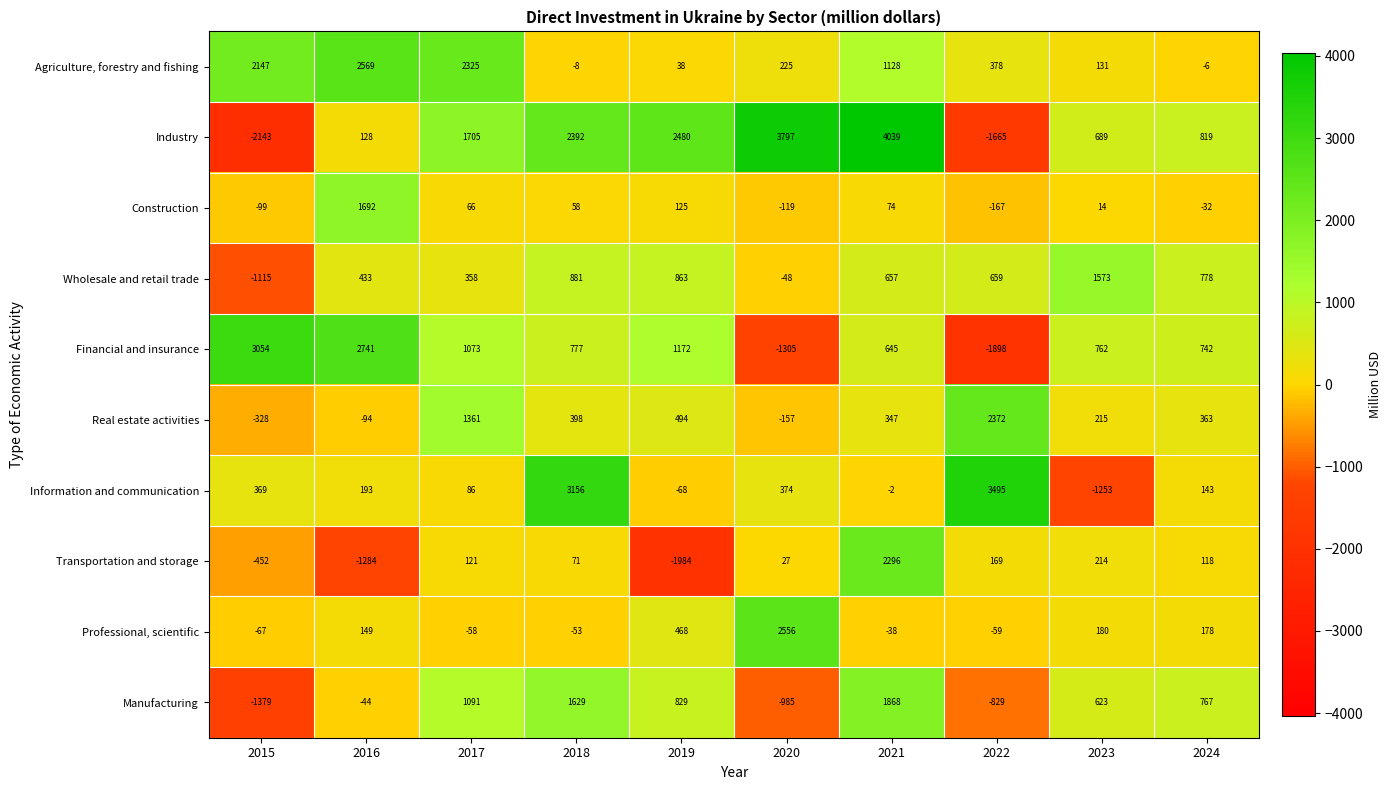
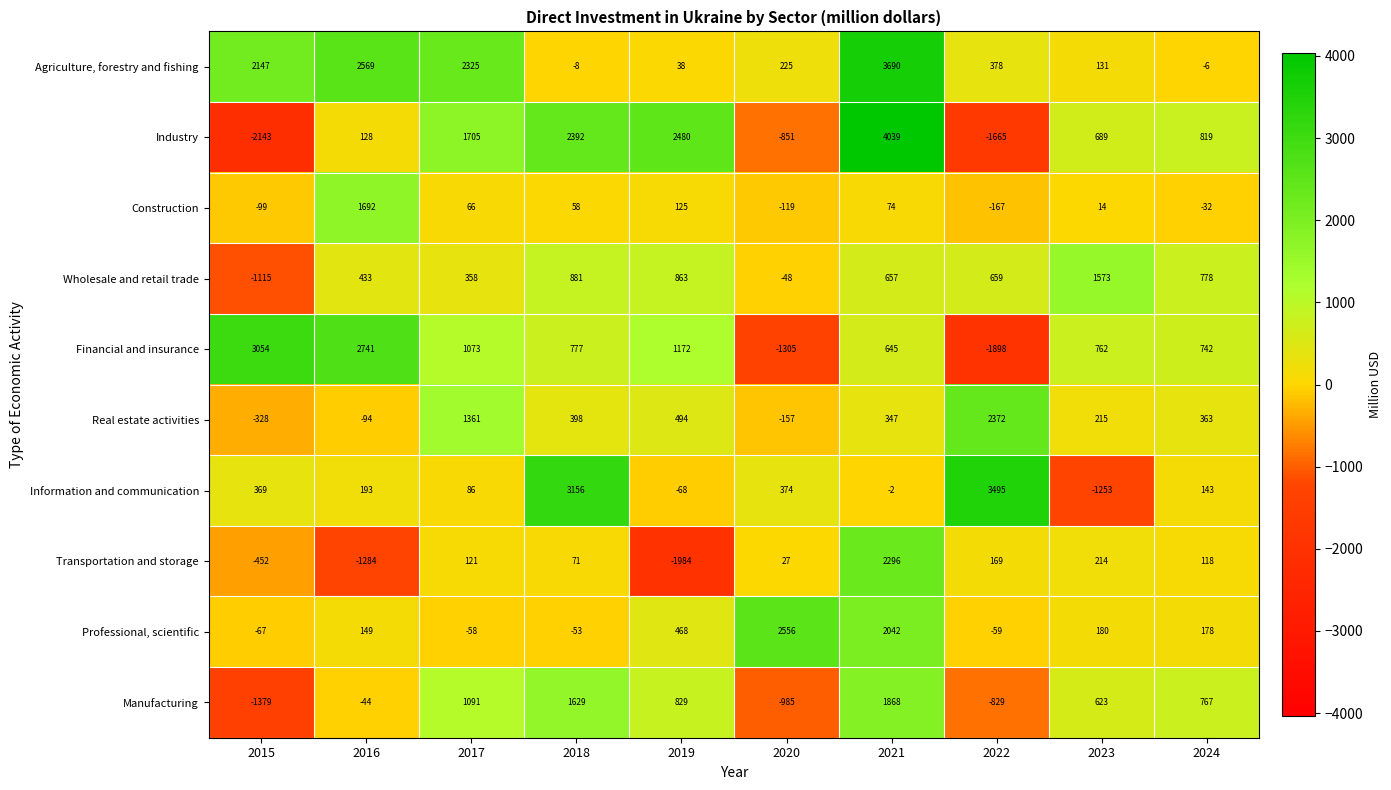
  {
    "Agriculture, forestry and fishing": {
      "2015": 2147,
      "2016": 2569,
      "2017": 2325,
      "2018": -8,
      "2019": 38,
      "2020": 225,
-     "2021": 1128,
+     "2021": 3690,
      "2022": 378,
      "2023": 131,
      "2024": -6
    },
    "Industry": {
      "2015": -2143,
      "2016": 128,
      "2017": 1705,
      "2018": 2392,
      "2019": 2480,
-     "2020": 3797,
+     "2020": -851,
      "2021": 4039,
      "2022": -1665,
      "2023": 689,
      "2024": 819
    },
    "Construction": {
      "2015": -99,
      "2016": 1692,
      "2017": 66,
      "2018": 58,
      "2019": 125,
      "2020": -119,
      "2021": 74,
      "2022": -167,
      "2023": 14,
      "2024": -32
    },
    "Wholesale and retail trade": {
      "2015": -1115,
      "2016": 433,
      "2017": 358,
      "2018": 881,
      "2019": 863,
      "2020": -48,
      "2021": 657,
      "2022": 659,
      "2023": 1573,
      "2024": 778
    },
    "Financial and insurance": {
      "2015": 3054,
      "2016": 2741,
      "2017": 1073,
      "2018": 777,
      "2019": 1172,
      "2020": -1305,
      "2021": 645,
      "2022": -1898,
      "2023": 762,
      "2024": 742
    },
    "Real estate activities": {
      "2015": -328,
      "2016": -94,
      "2017": 1361,
      "2018": 398,
      "2019": 494,
      "2020": -157,
      "2021": 347,
      "2022": 2372,
      "2023": 215,
      "2024": 363
    },
    "Information and communication": {
      "2015": 369,
      "2016": 193,
      "2017": 86,
      "2018": 3156,
      "2019": -68,
      "2020": 374,
      "2021": -2,
      "2022": 3495,
      "2023": -1253,
      "2024": 143
    },
    "Transportation and storage": {
      "2015": -452,
      "2016": -1284,
      "2017": 121,
      "2018": 71,
      "2019": -1984,
      "2020": 27,
      "2021": 2296,
      "2022": 169,
      "2023": 214,
      "2024": 118
    },
    "Professional, scientific": {
      "2015": -67,
      "2016": 149,
      "2017": -58,
      "2018": -53,
      "2019": 468,
      "2020": 2556,
-     "2021": -38,
+     "2021": 2042,
      "2022": -59,
      "2023": 180,
      "2024": 178
    },
    "Manufacturing": {
      "2015": -1379,
      "2016": -44,
      "2017": 1091,
      "2018": 1629,
      "2019": 829,
      "2020": -985,
      "2021": 1868,
      "2022": -829,
      "2023": 623,
      "2024": 767
    }
  }
